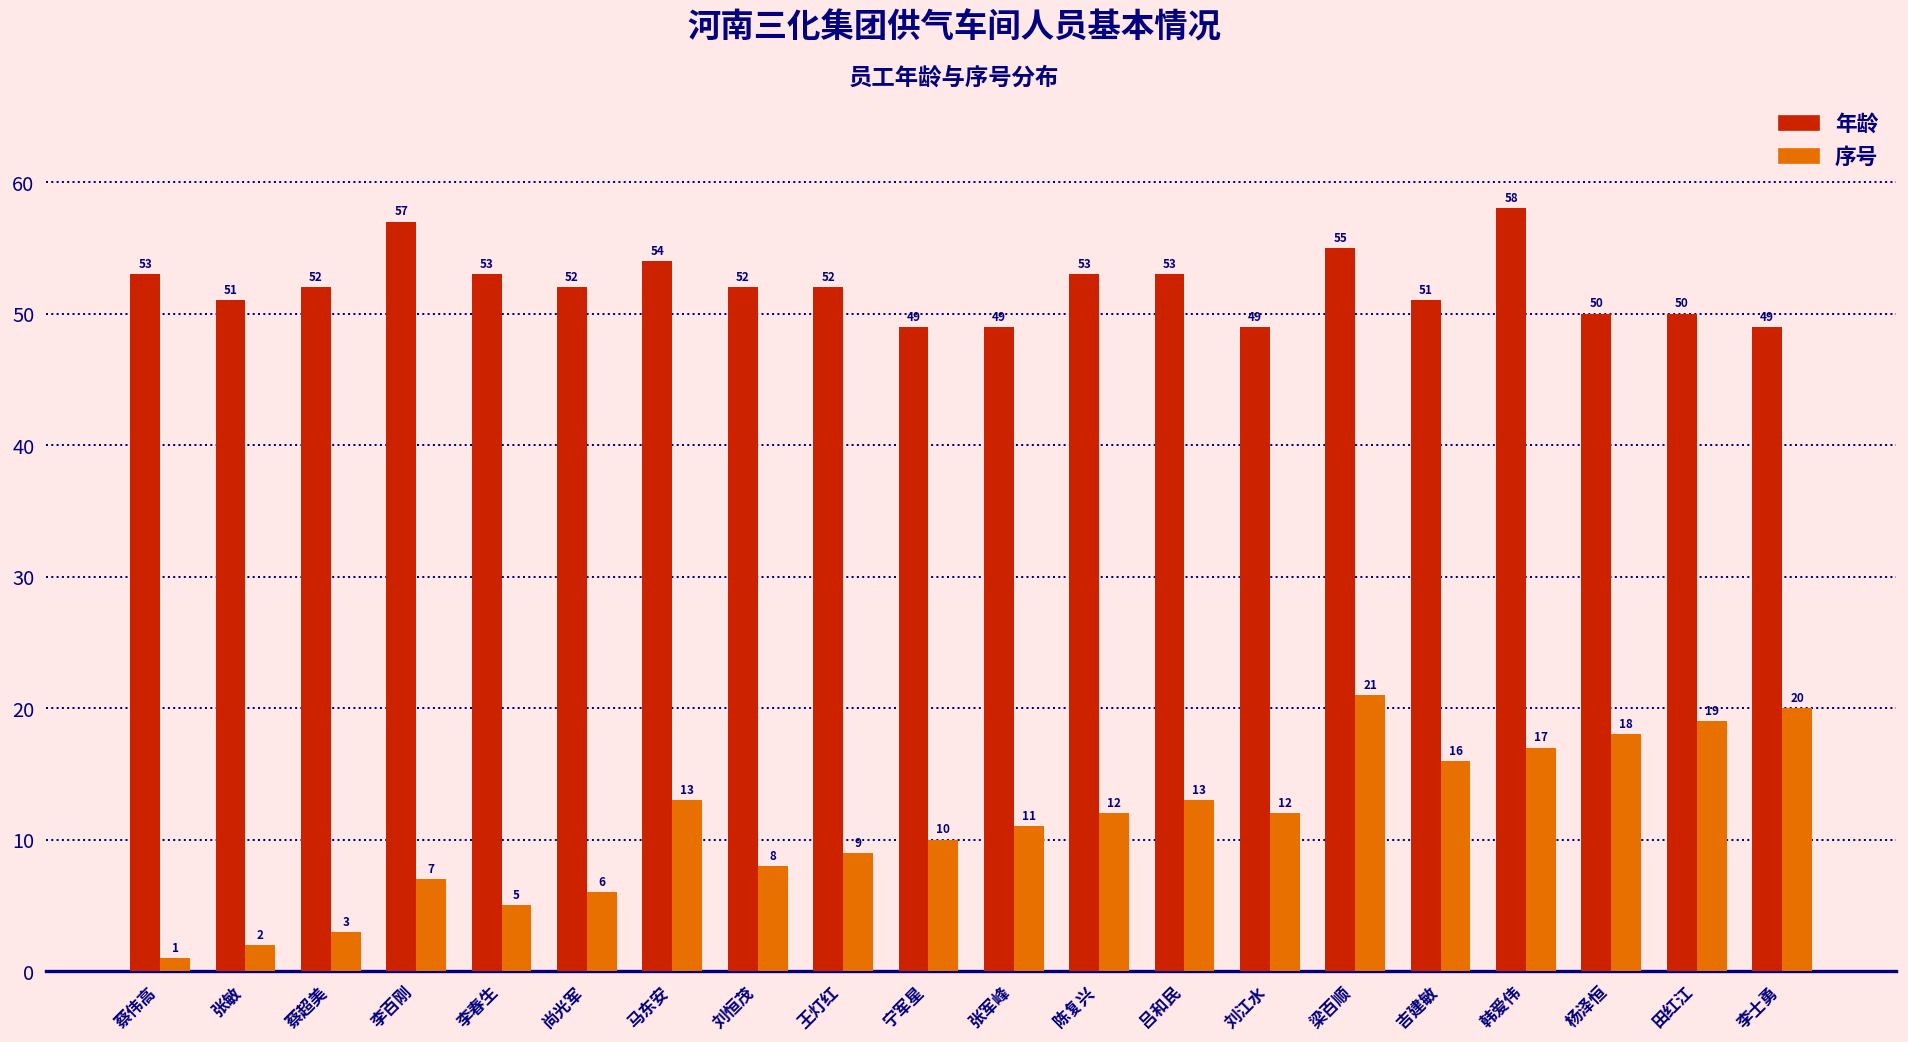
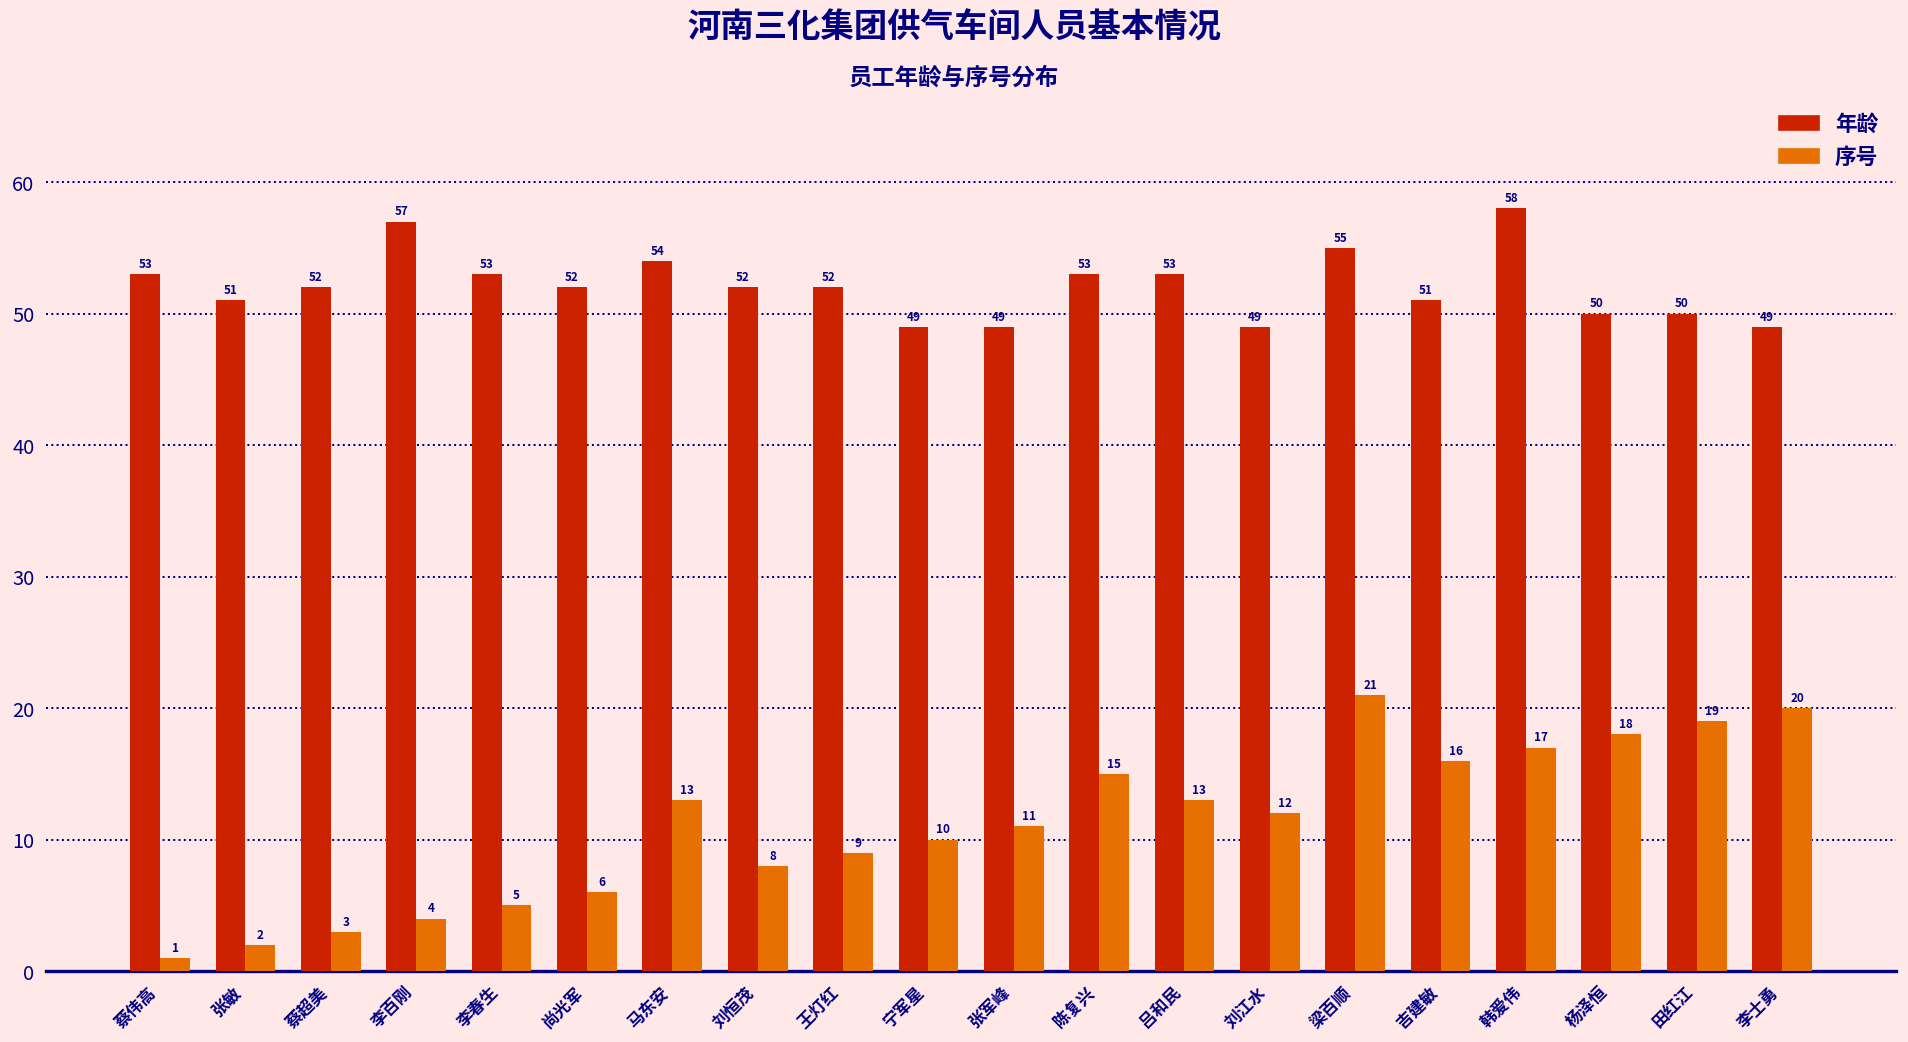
  {
    "年龄": {
      "蔡伟高": 53,
      "张敏": 51,
      "蔡超美": 52,
      "李百刚": 57,
      "李春生": 53,
      "尚光军": 52,
      "马东安": 54,
      "刘恒茂": 52,
      "王灯红": 52,
      "宁军星": 49,
      "张军峰": 49,
      "陈复兴": 53,
      "吕和民": 53,
      "刘江水": 49,
      "梁百顺": 55,
      "吉建敏": 51,
      "韩爱伟": 58,
      "杨泽恒": 50,
      "田红江": 50,
      "李士勇": 49
    },
    "序号": {
      "蔡伟高": 1,
      "张敏": 2,
      "蔡超美": 3,
-     "李百刚": 7,
+     "李百刚": 4,
      "李春生": 5,
      "尚光军": 6,
      "马东安": 13,
      "刘恒茂": 8,
      "王灯红": 9,
      "宁军星": 10,
      "张军峰": 11,
-     "陈复兴": 12,
+     "陈复兴": 15,
      "吕和民": 13,
      "刘江水": 12,
      "梁百顺": 21,
      "吉建敏": 16,
      "韩爱伟": 17,
      "杨泽恒": 18,
      "田红江": 19,
      "李士勇": 20
    }
  }
